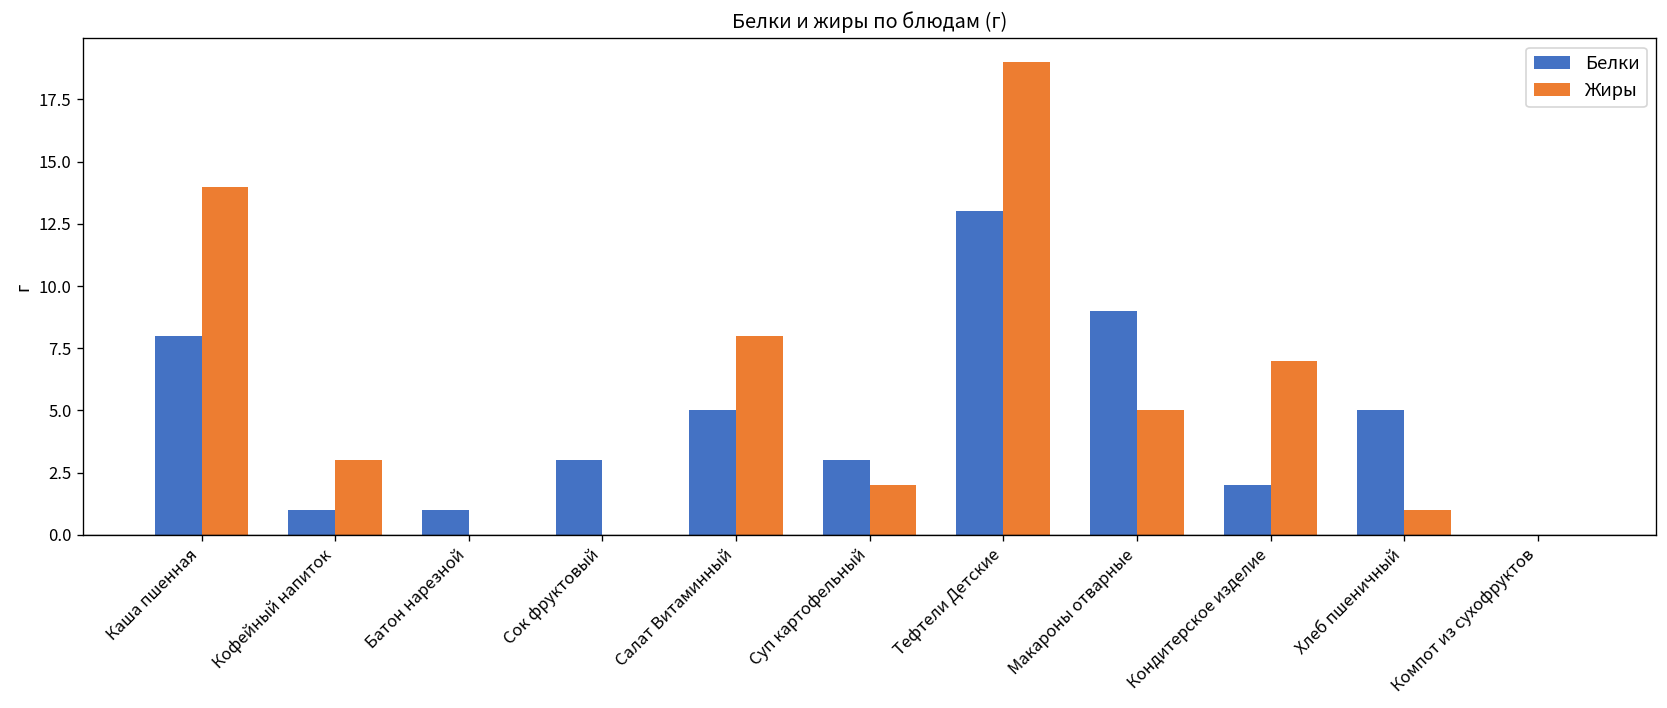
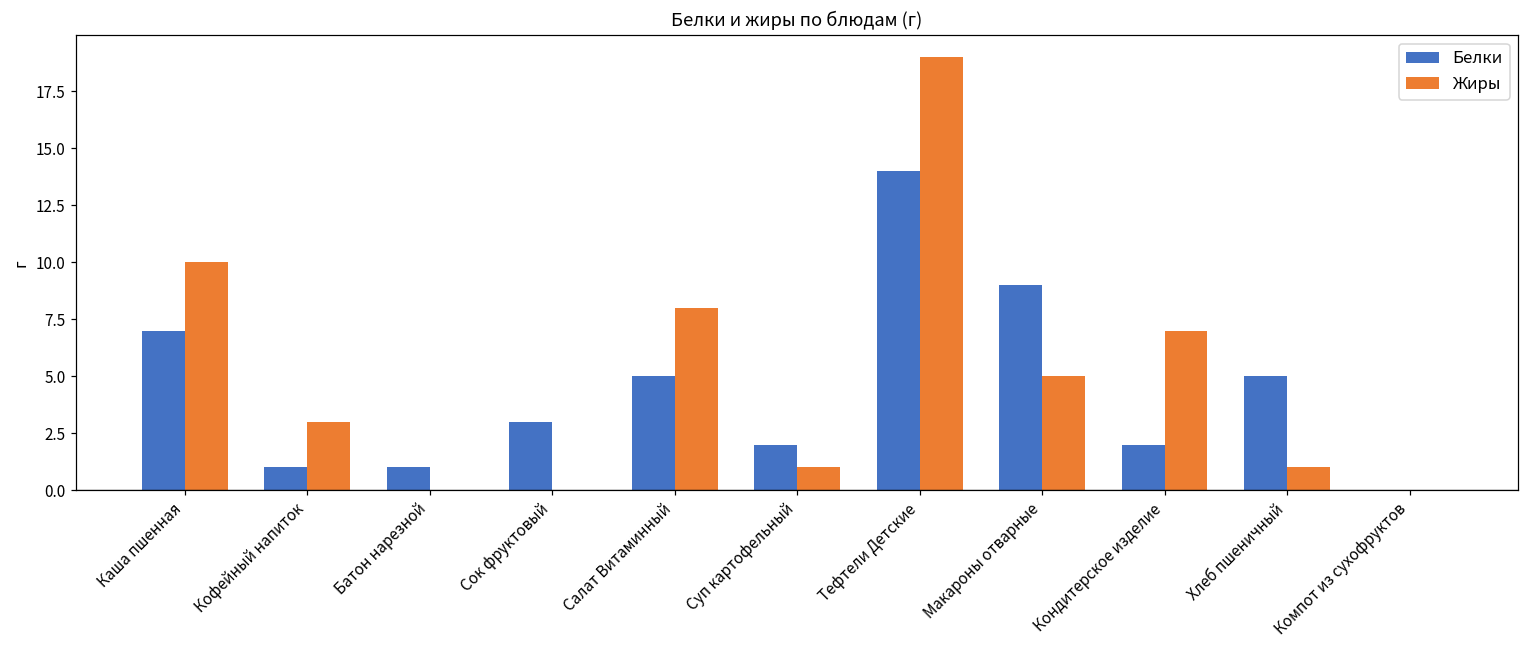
  {
    "Белки": {
-     "Каша пшенная": 8,
+     "Каша пшенная": 7,
      "Кофейный напиток": 1,
      "Батон нарезной": 1,
      "Сок фруктовый": 3,
      "Салат Витаминный": 5,
-     "Суп картофельный": 3,
-     "Тефтели Детские": 13,
+     "Суп картофельный": 2,
+     "Тефтели Детские": 14,
      "Макароны отварные": 9,
      "Кондитерское изделие": 2,
      "Хлеб пшеничный": 5,
      "Компот из сухофруктов": 0
    },
    "Жиры": {
-     "Каша пшенная": 14,
+     "Каша пшенная": 10,
      "Кофейный напиток": 3,
      "Батон нарезной": 0,
      "Сок фруктовый": 0,
      "Салат Витаминный": 8,
-     "Суп картофельный": 2,
+     "Суп картофельный": 1,
      "Тефтели Детские": 19,
      "Макароны отварные": 5,
      "Кондитерское изделие": 7,
      "Хлеб пшеничный": 1,
      "Компот из сухофруктов": 0
    }
  }
